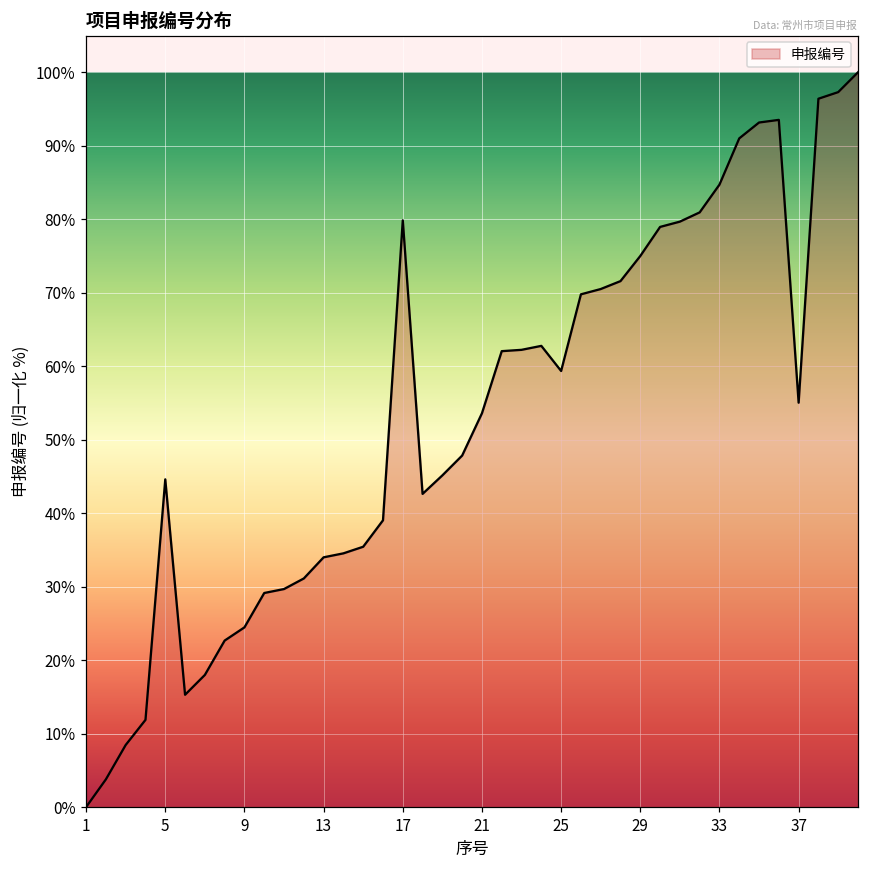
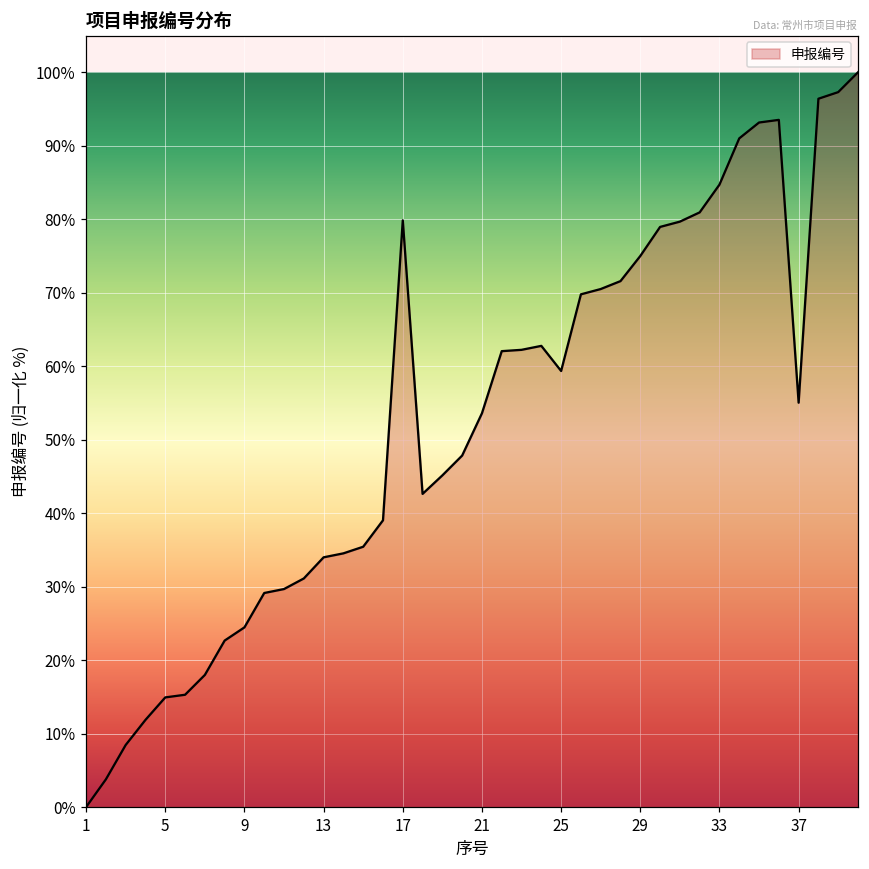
  {
    "1": "0%",
-   "5": "45%",
+   "5": "15%",
    "9": "24%",
    "13": "34%",
    "17": "80%",
    "21": "54%",
    "25": "59%",
    "29": "75%",
    "33": "85%",
    "37": "55%"
  }
